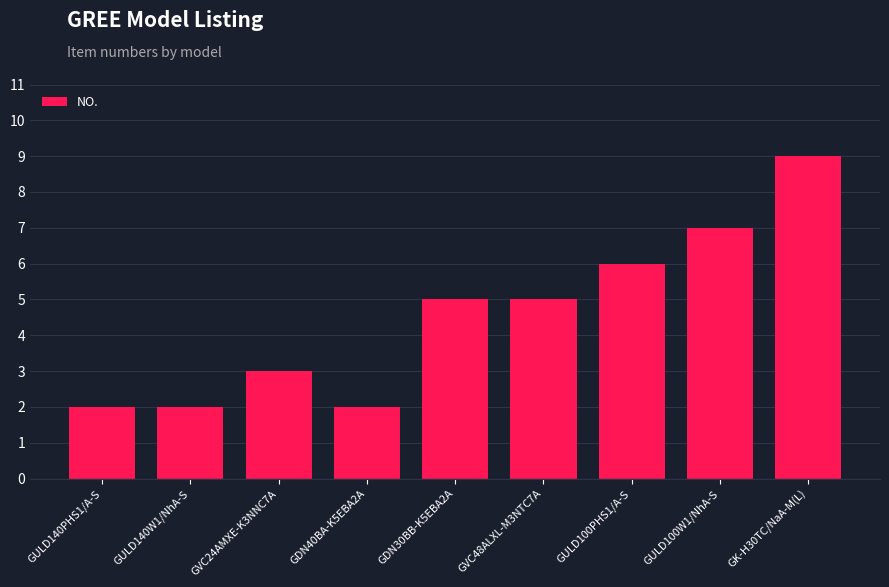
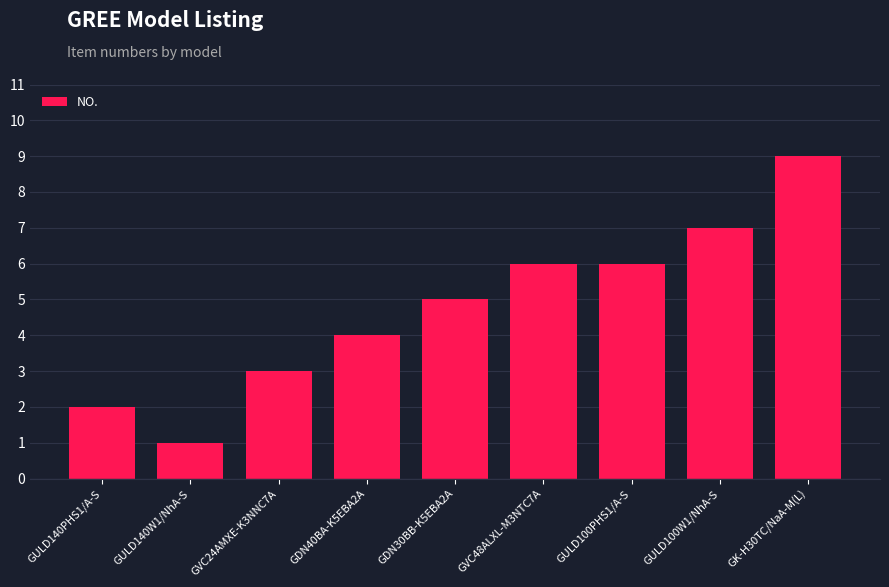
  {
    "GULD140PHS1/A-S": 2,
-   "GULD140W1/NhA-S": 2,
+   "GULD140W1/NhA-S": 1,
    "GVC24AMXE-K3NNC7A": 3,
-   "GDN40BA-K5EBA2A": 2,
+   "GDN40BA-K5EBA2A": 4,
    "GDN30BB-K5EBA2A": 5,
-   "GVC48ALXL-M3NTC7A": 5,
+   "GVC48ALXL-M3NTC7A": 6,
    "GULD100PHS1/A-S": 6,
    "GULD100W1/NhA-S": 7,
    "GK-H30TC/NaA-M(L)": 9
  }
